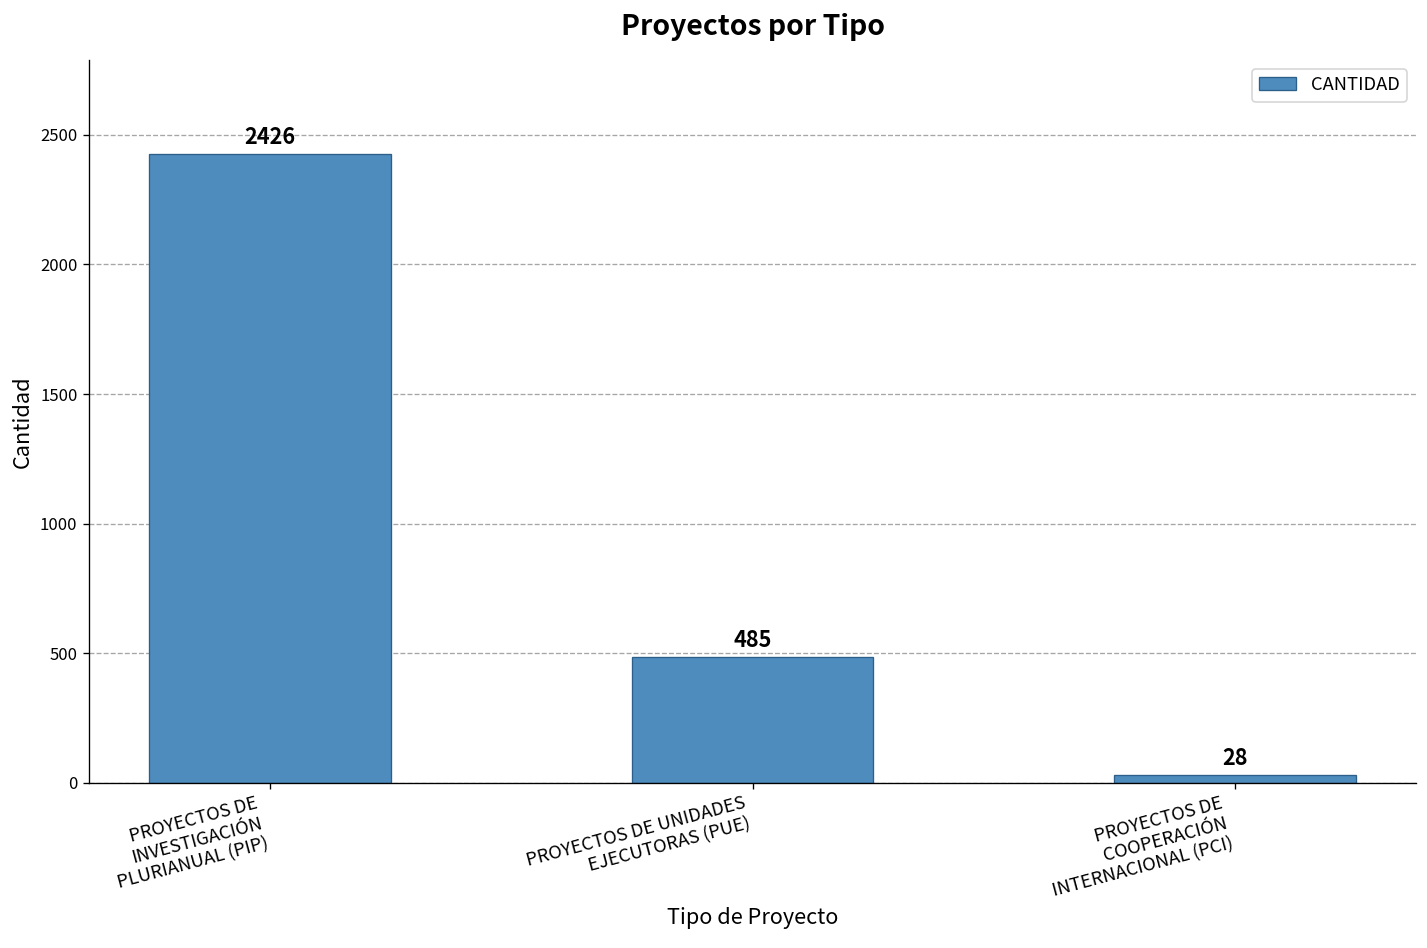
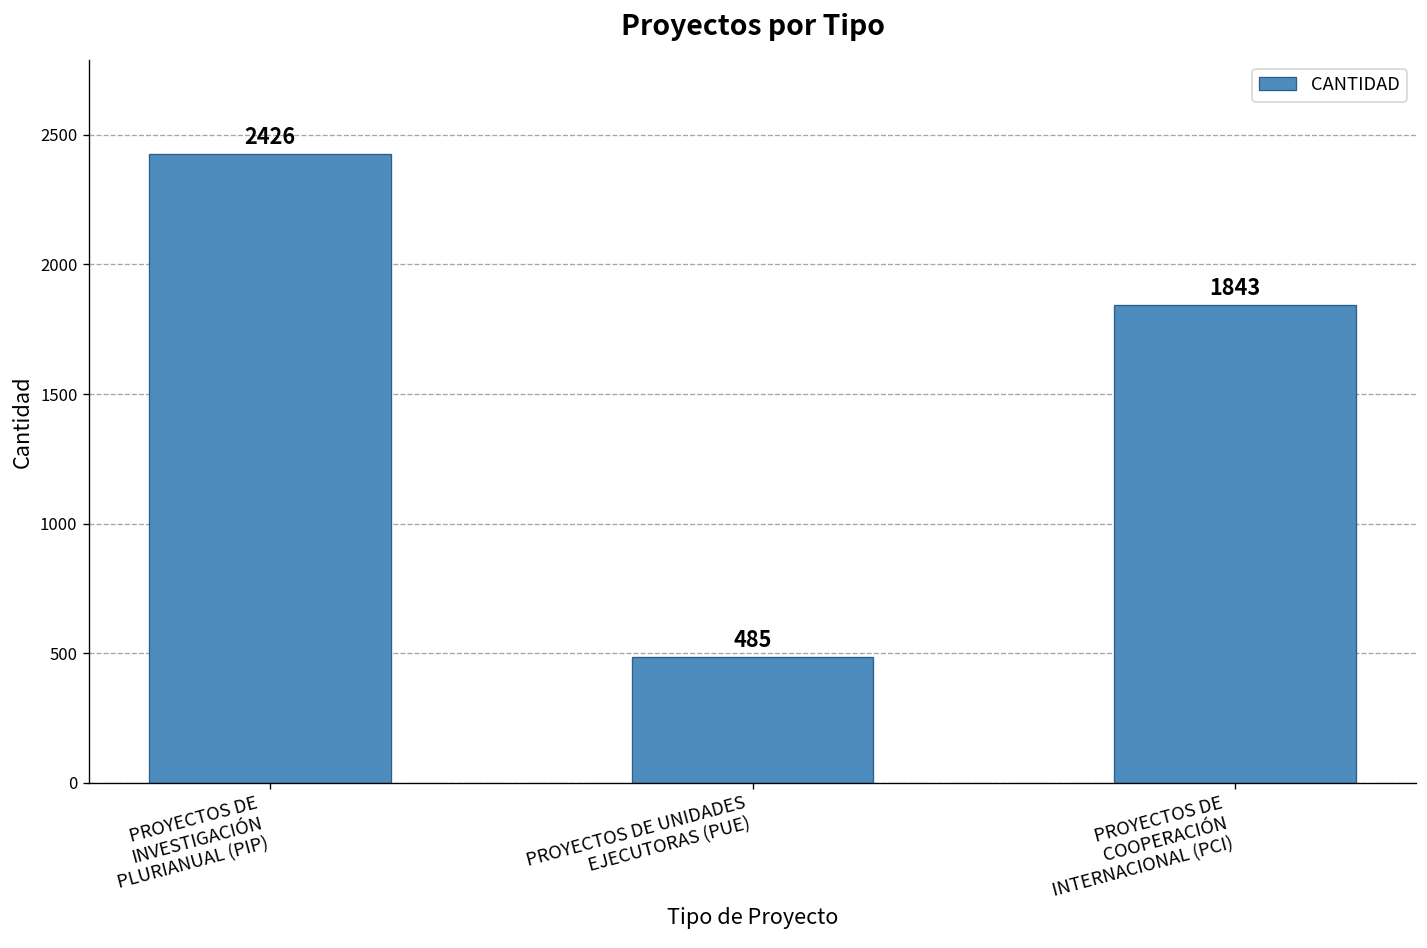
  {
    "PROYECTOS DE INVESTIGACIÓN PLURIANUAL (PIP)": 2426,
    "PROYECTOS DE UNIDADES EJECUTORAS (PUE)": 485,
-   "PROYECTOS DE COOPERACIÓN INTERNACIONAL (PCI)": 28
+   "PROYECTOS DE COOPERACIÓN INTERNACIONAL (PCI)": 1843
  }
